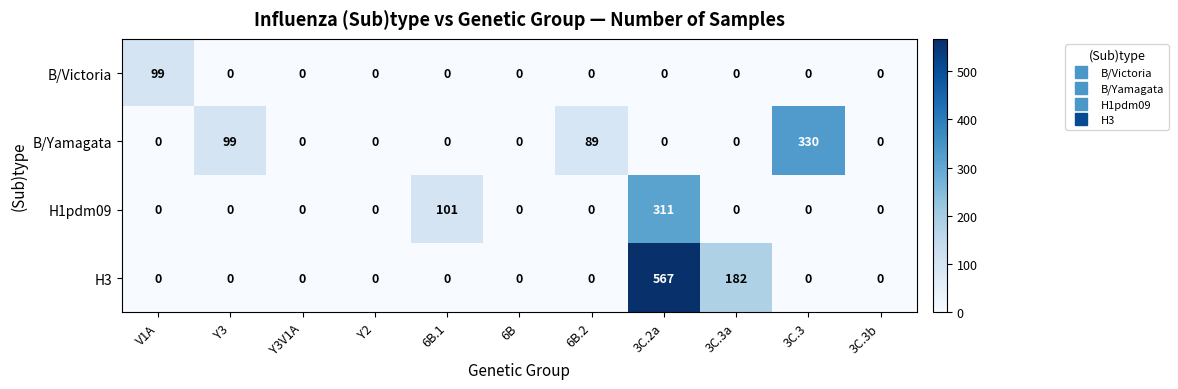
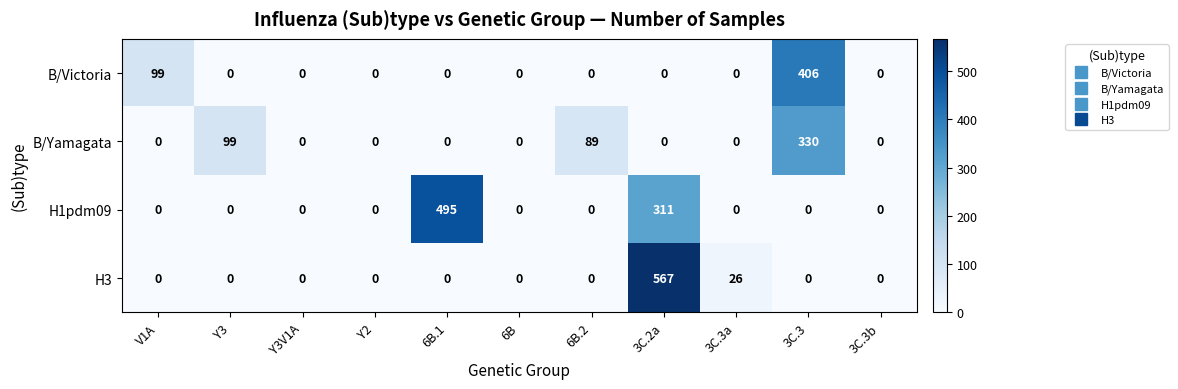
  {
    "B/Victoria": {
      "V1A": 99,
      "Y3": 0,
      "Y3V1A": 0,
      "Y2": 0,
      "6B.1": 0,
      "6B": 0,
      "6B.2": 0,
      "3C.2a": 0,
      "3C.3a": 0,
-     "3C.3": 0,
+     "3C.3": 406,
      "3C.3b": 0
    },
    "B/Yamagata": {
      "V1A": 0,
      "Y3": 99,
      "Y3V1A": 0,
      "Y2": 0,
      "6B.1": 0,
      "6B": 0,
      "6B.2": 89,
      "3C.2a": 0,
      "3C.3a": 0,
      "3C.3": 330,
      "3C.3b": 0
    },
    "H1pdm09": {
      "V1A": 0,
      "Y3": 0,
      "Y3V1A": 0,
      "Y2": 0,
-     "6B.1": 101,
+     "6B.1": 495,
      "6B": 0,
      "6B.2": 0,
      "3C.2a": 311,
      "3C.3a": 0,
      "3C.3": 0,
      "3C.3b": 0
    },
    "H3": {
      "V1A": 0,
      "Y3": 0,
      "Y3V1A": 0,
      "Y2": 0,
      "6B.1": 0,
      "6B": 0,
      "6B.2": 0,
      "3C.2a": 567,
-     "3C.3a": 182,
+     "3C.3a": 26,
      "3C.3": 0,
      "3C.3b": 0
    }
  }
